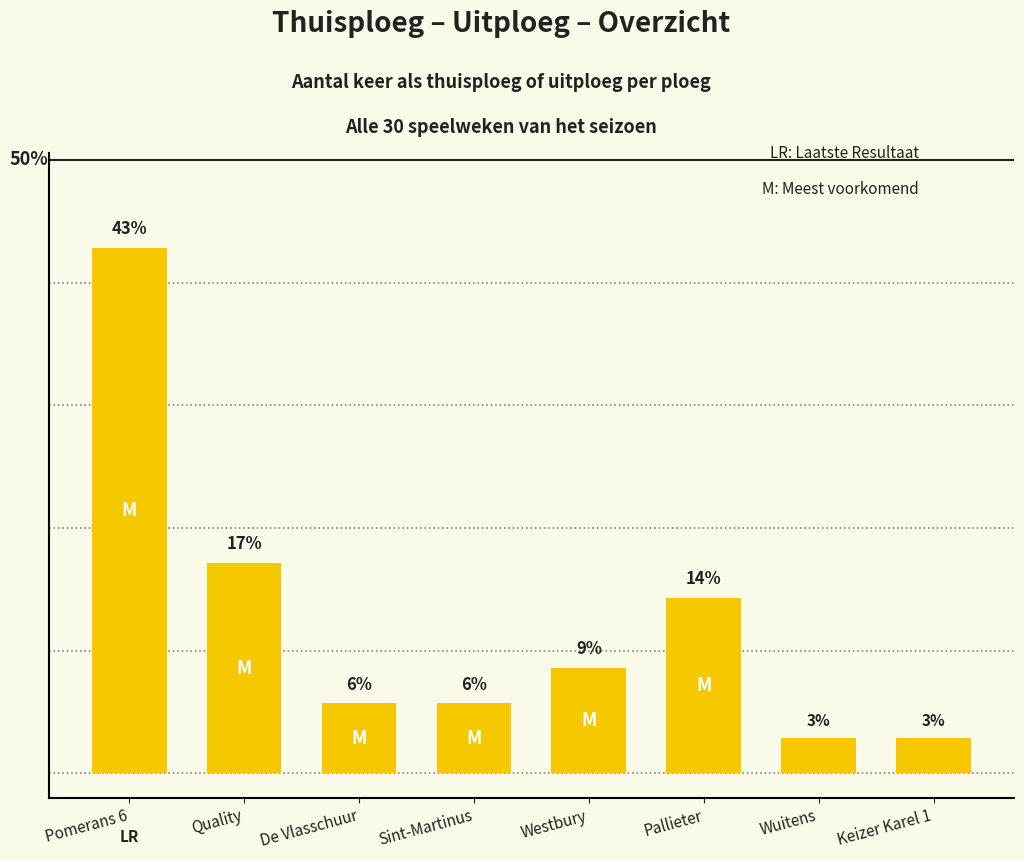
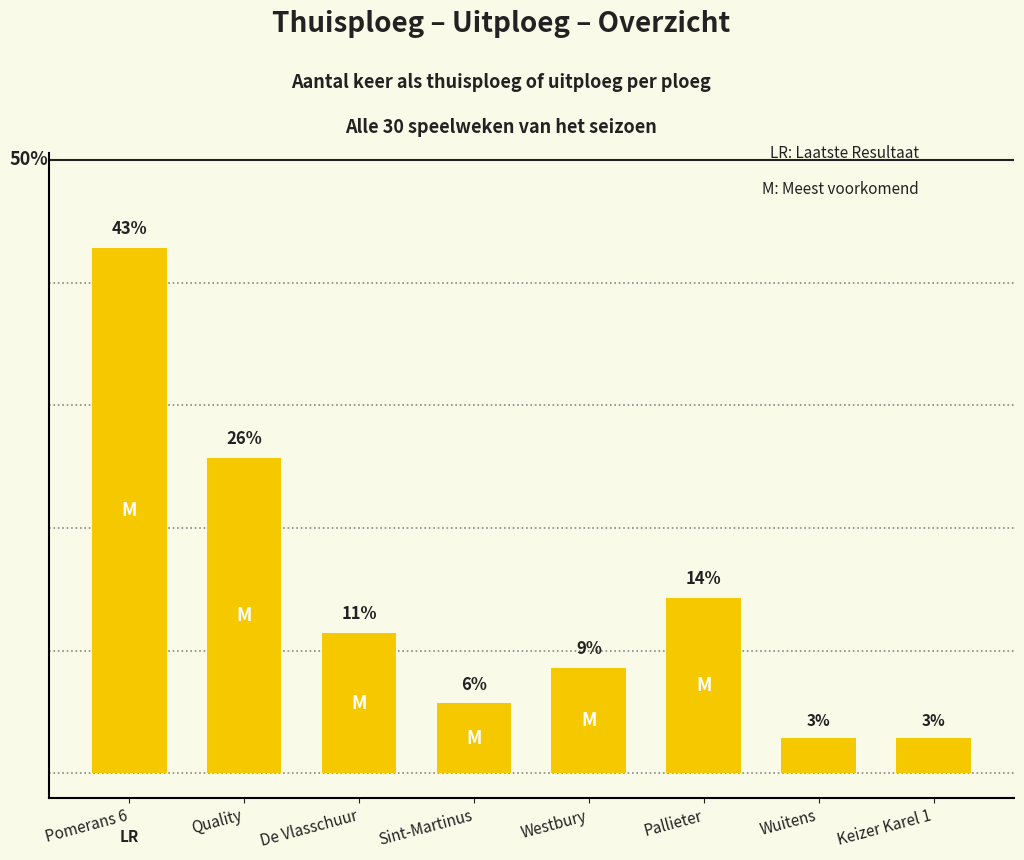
  {
    "Pomerans 6": "43%",
-   "Quality": "17%",
-   "De Vlasschuur": "6%",
+   "Quality": "26%",
+   "De Vlasschuur": "11%",
    "Sint-Martinus": "6%",
    "Westbury": "9%",
    "Pallieter": "14%",
    "Wuitens": "3%",
    "Keizer Karel 1": "3%"
  }
